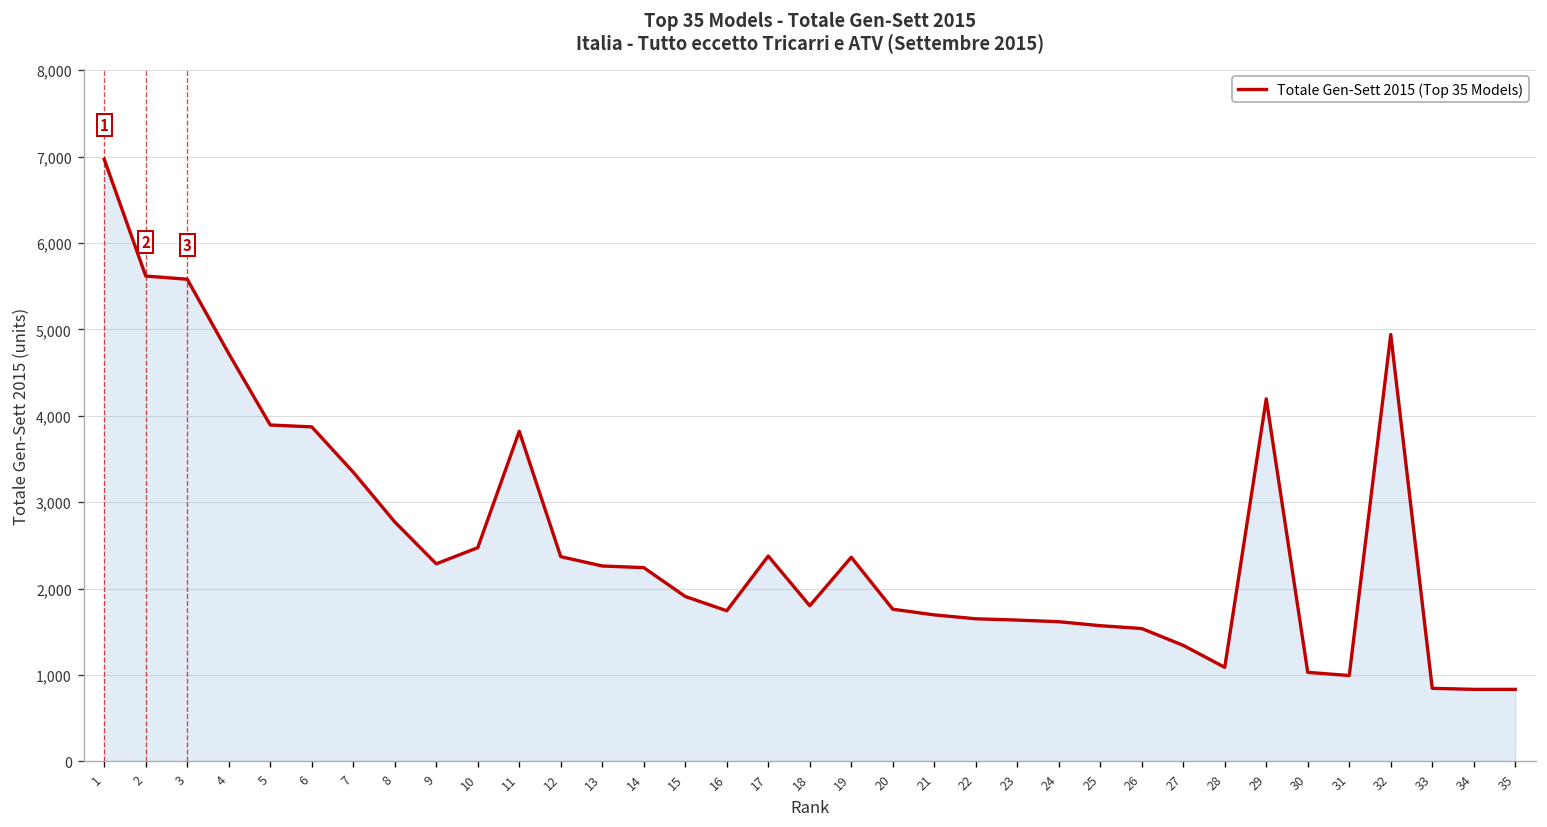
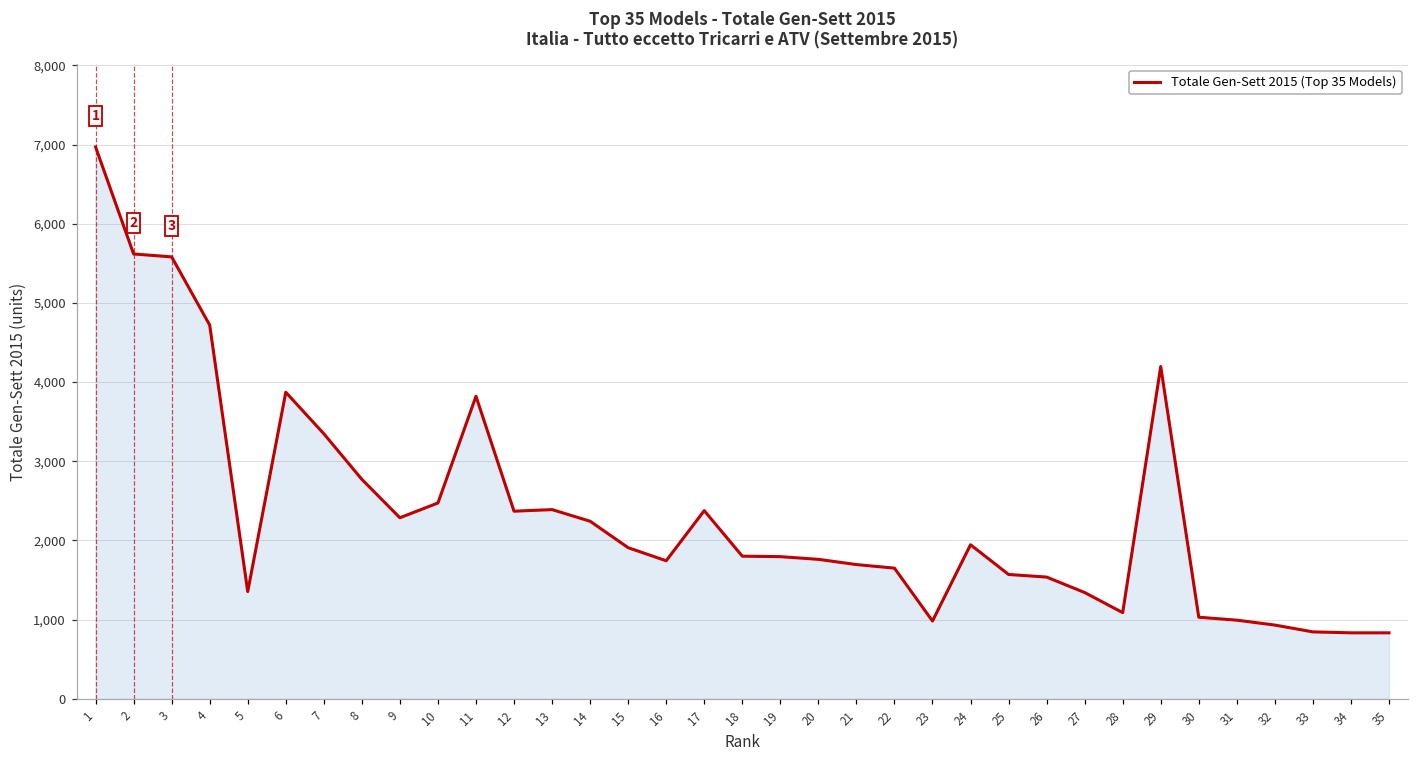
  {
    "4": "4,700",
-   "5": "3,900",
+   "5": "1,400",
    "6": "3,900",
    "7": "3,300",
    "8": "2,800",
    "9": "2,300",
    "10": "2,500",
    "11": "3,800",
    "12": "2,400",
-   "13": "2,300",
+   "13": "2,400",
    "14": "2,200",
    "15": "1,900",
    "16": "1,700",
    "17": "2,400",
    "18": "1,800",
-   "19": "2,400",
+   "19": "1,800",
    "20": "1,800",
    "21": "1,700",
    "22": "1,700",
-   "23": "1,600",
-   "24": "1,600",
+   "23": "1,000",
+   "24": "1,900",
    "25": "1,600",
    "26": "1,500",
    "27": "1,300",
    "28": "1,100",
    "29": "4,200",
    "30": "1,000",
    "31": "1,000",
-   "32": "4,900",
+   "32": "900",
    "33": "800",
    "34": "800",
    "35": "800"
  }
